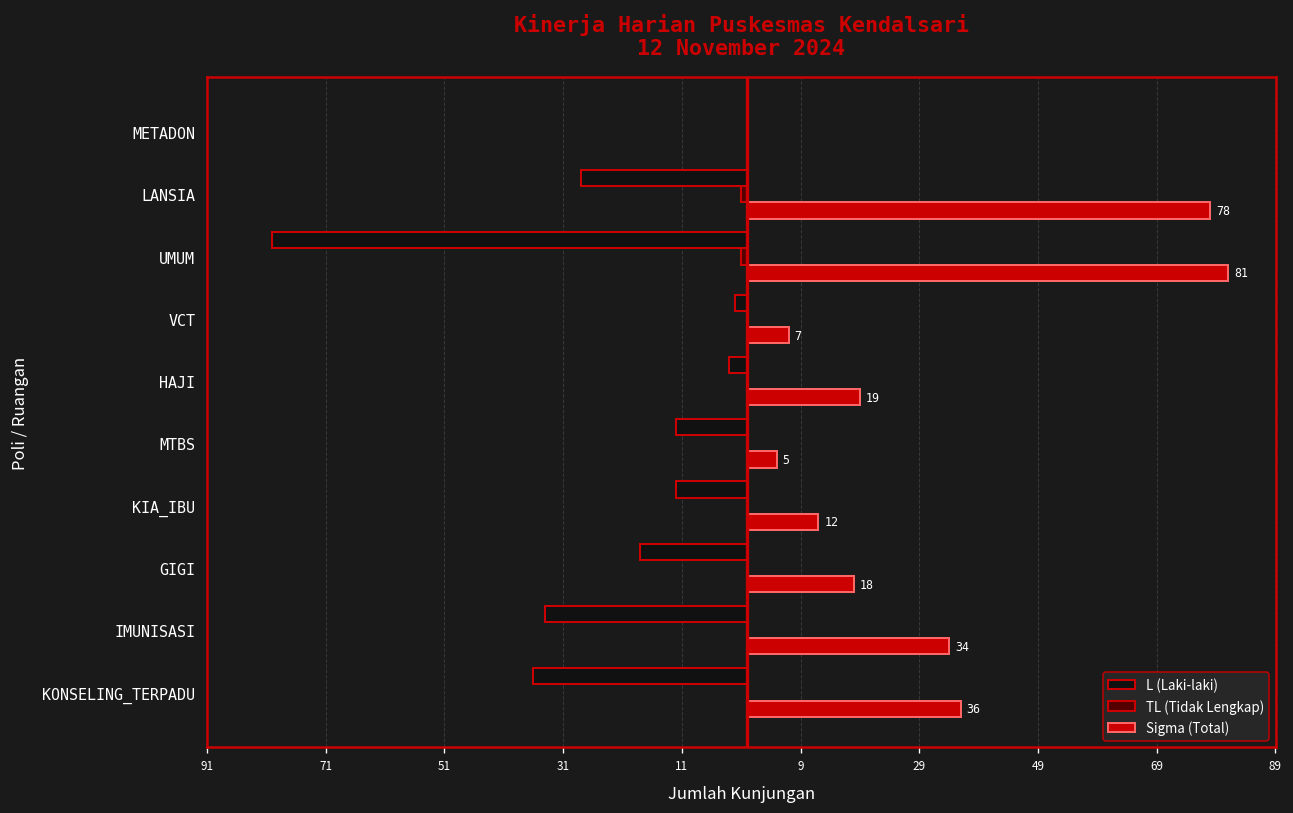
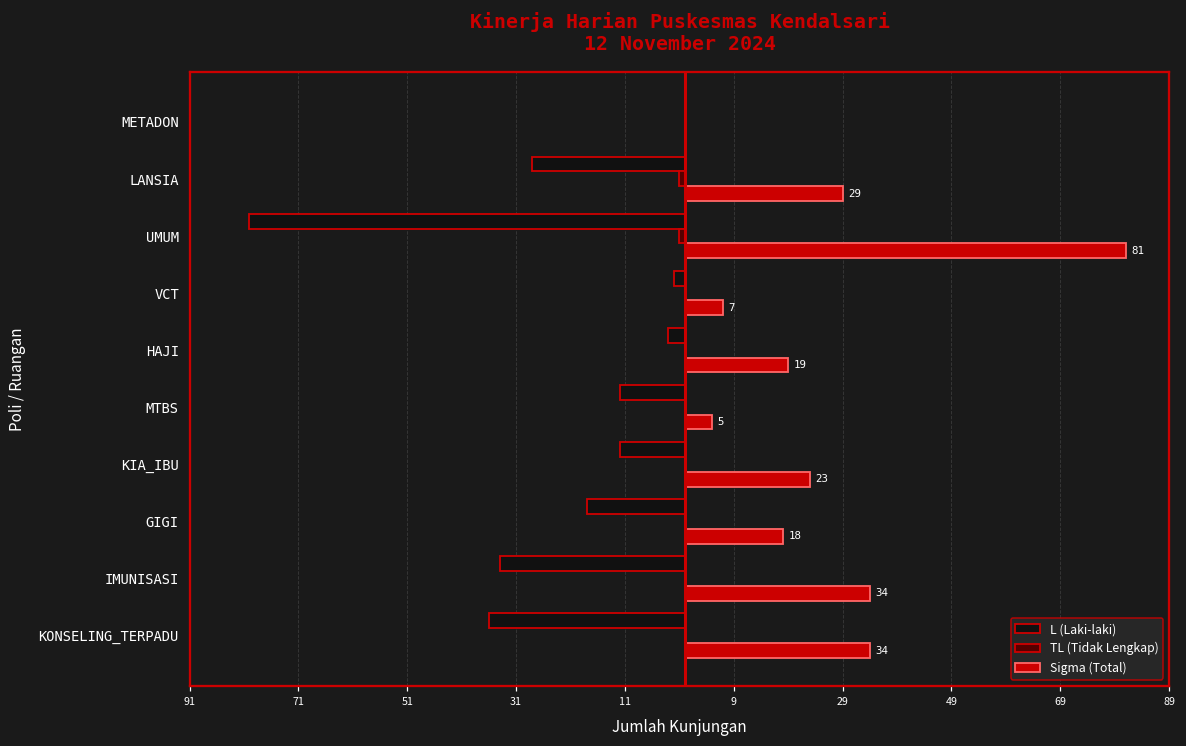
  {
    "Sigma (Total)": {
-     "LANSIA": 78,
+     "LANSIA": 29,
      "UMUM": 81,
      "VCT": 7,
      "HAJI": 19,
      "MTBS": 5,
-     "KIA_IBU": 12,
+     "KIA_IBU": 23,
      "GIGI": 18,
      "IMUNISASI": 34,
-     "KONSELING_TERPADU": 36
+     "KONSELING_TERPADU": 34
    }
  }
